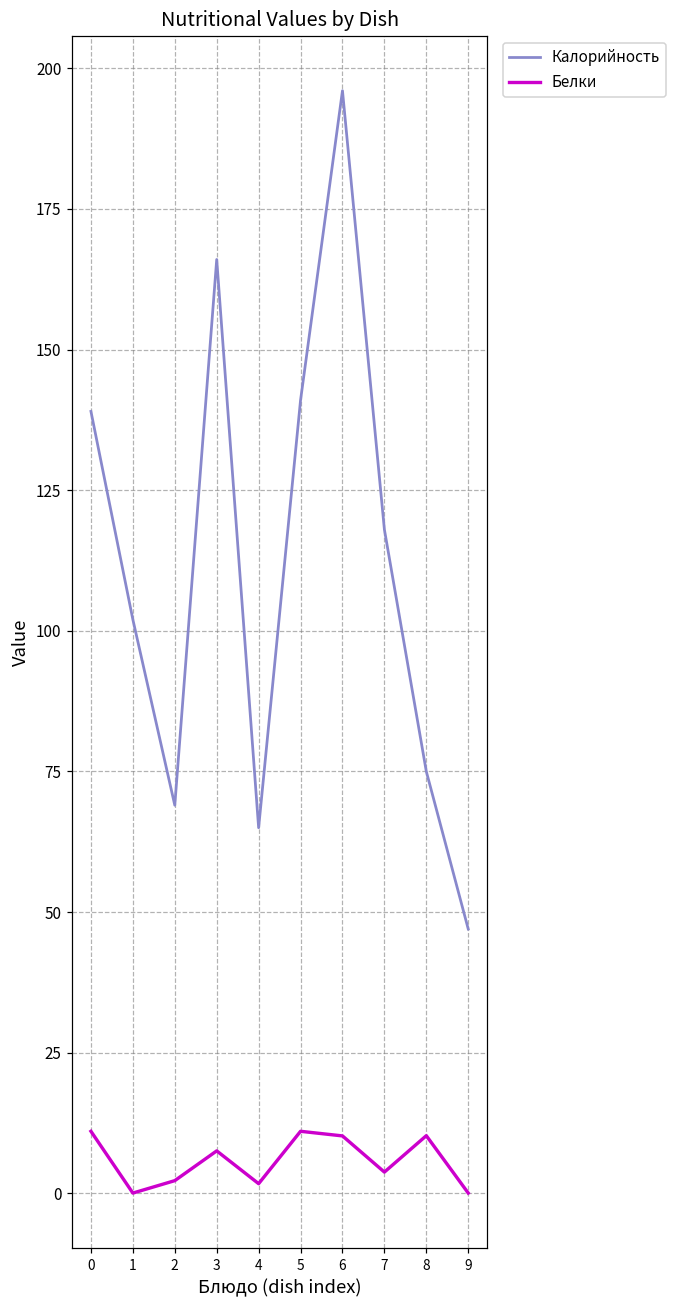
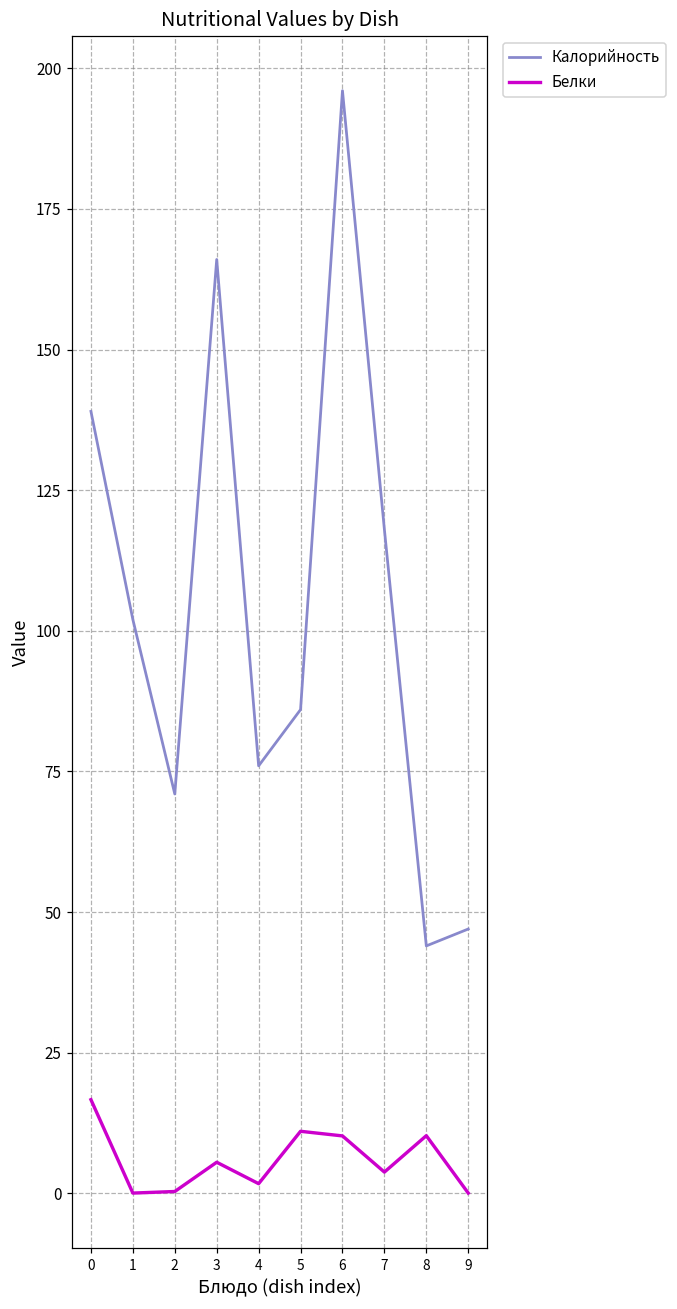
  {
    "Калорийность": {
      "0": 139,
      "1": 102,
-     "2": 69,
+     "2": 71,
      "3": 166,
-     "4": 65,
-     "5": 141,
+     "4": 76,
+     "5": 86,
      "6": 196,
      "7": 118,
-     "8": 75,
+     "8": 44,
      "9": 47
    },
    "Белки": {
-     "0": 11,
+     "0": 17,
      "1": 0,
-     "2": 2,
-     "3": 8,
+     "2": 0,
+     "3": 6,
      "4": 2,
      "5": 11,
      "6": 10,
      "7": 4,
      "8": 10,
      "9": 0
    }
  }
